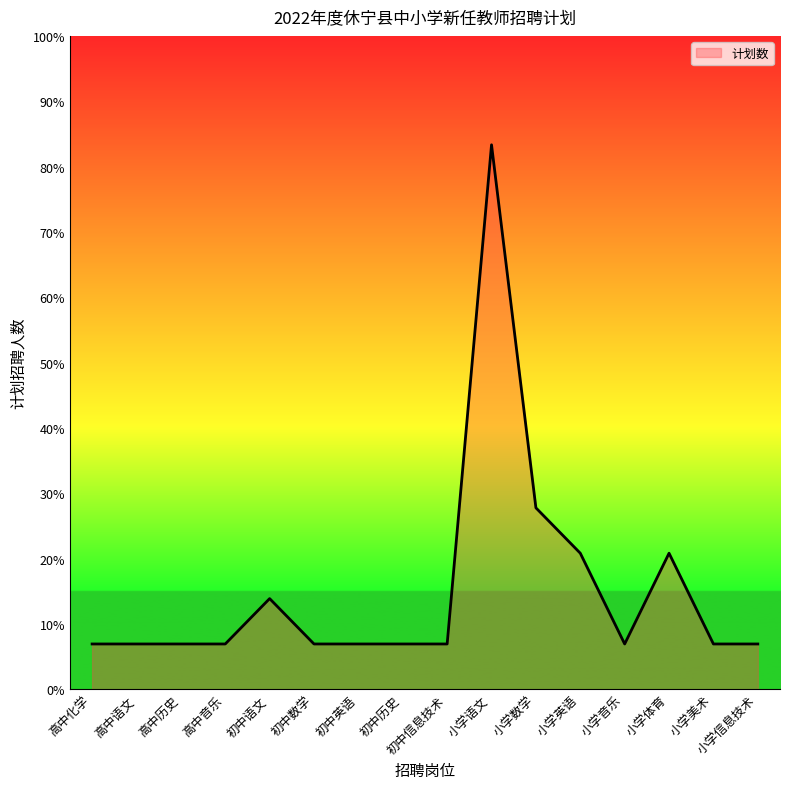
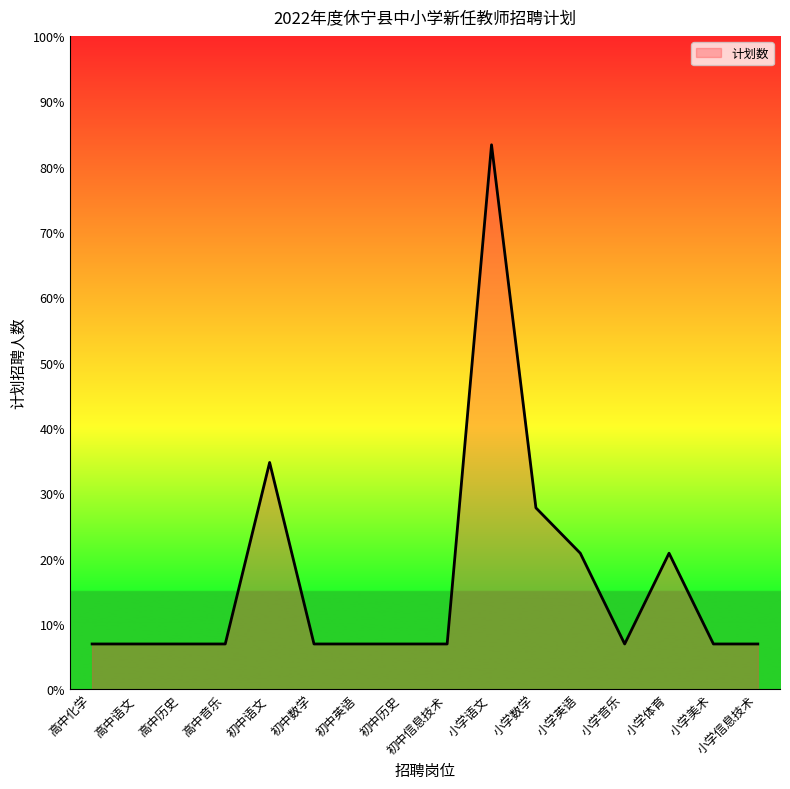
  {
    "高中化学": "7%",
    "高中语文": "7%",
    "高中历史": "7%",
    "高中音乐": "7%",
-   "初中语文": "14%",
+   "初中语文": "35%",
    "初中数学": "7%",
    "初中英语": "7%",
    "初中历史": "7%",
    "初中信息技术": "7%",
    "小学语文": "83%",
    "小学数学": "28%",
    "小学英语": "21%",
    "小学音乐": "7%",
    "小学体育": "21%",
    "小学美术": "7%",
    "小学信息技术": "7%"
  }
